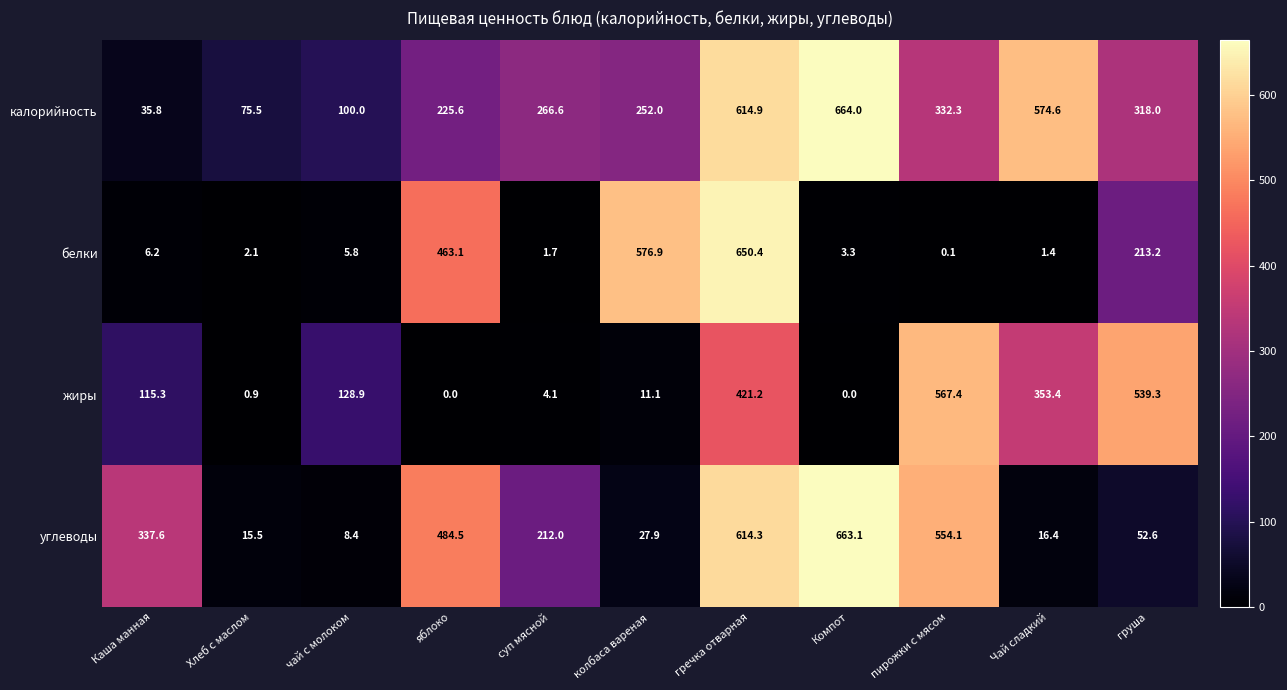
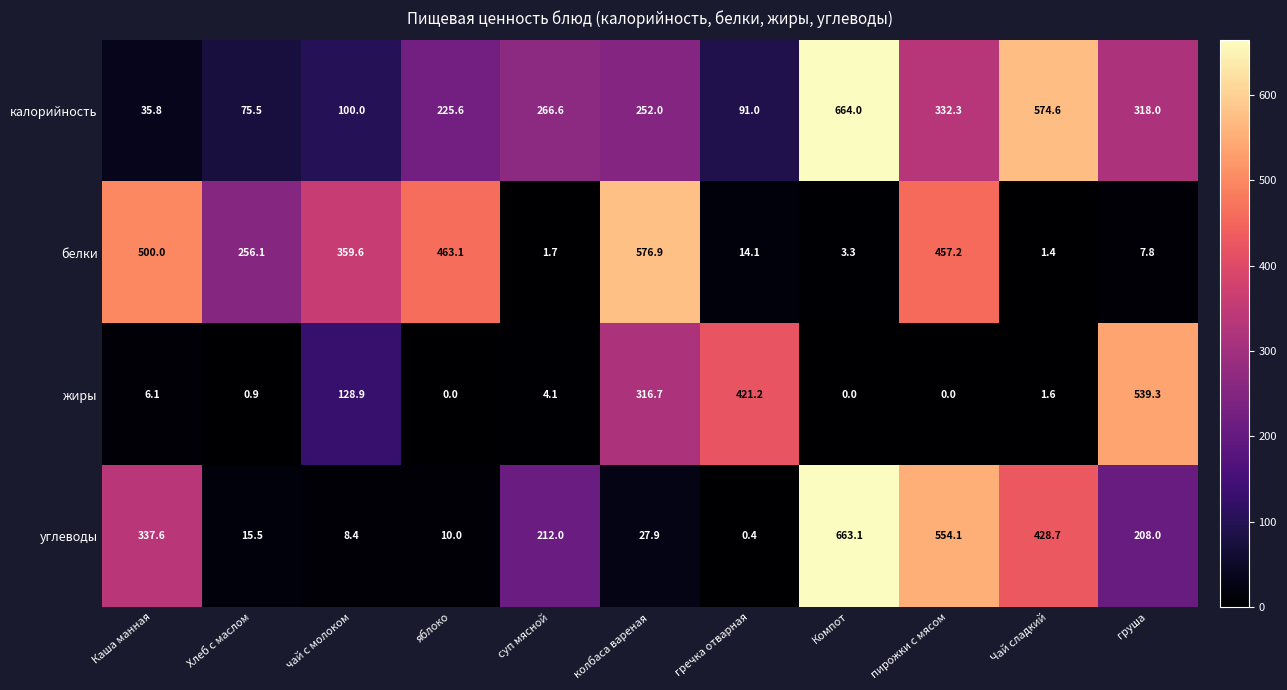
  {
    "калорийность": {
      "Каша манная": 35.8,
      "Хлеб с маслом": 75.5,
      "чай с молоком": 100.0,
      "яблоко": 225.6,
      "суп мясной": 266.6,
      "колбаса вареная": 252.0,
-     "гречка отварная": 614.9,
+     "гречка отварная": 91.0,
      "Компот": 664.0,
      "пирожки с мясом": 332.3,
      "Чай сладкий": 574.6,
      "груша": 318.0
    },
    "белки": {
-     "Каша манная": 6.2,
-     "Хлеб с маслом": 2.1,
-     "чай с молоком": 5.8,
+     "Каша манная": 500.0,
+     "Хлеб с маслом": 256.1,
+     "чай с молоком": 359.6,
      "яблоко": 463.1,
      "суп мясной": 1.7,
      "колбаса вареная": 576.9,
-     "гречка отварная": 650.4,
+     "гречка отварная": 14.1,
      "Компот": 3.3,
-     "пирожки с мясом": 0.1,
+     "пирожки с мясом": 457.2,
      "Чай сладкий": 1.4,
-     "груша": 213.2
+     "груша": 7.8
    },
    "жиры": {
-     "Каша манная": 115.3,
+     "Каша манная": 6.1,
      "Хлеб с маслом": 0.9,
      "чай с молоком": 128.9,
      "яблоко": 0.0,
      "суп мясной": 4.1,
-     "колбаса вареная": 11.1,
+     "колбаса вареная": 316.7,
      "гречка отварная": 421.2,
      "Компот": 0.0,
-     "пирожки с мясом": 567.4,
-     "Чай сладкий": 353.4,
+     "пирожки с мясом": 0.0,
+     "Чай сладкий": 1.6,
      "груша": 539.3
    },
    "углеводы": {
      "Каша манная": 337.6,
      "Хлеб с маслом": 15.5,
      "чай с молоком": 8.4,
-     "яблоко": 484.5,
+     "яблоко": 10.0,
      "суп мясной": 212.0,
      "колбаса вареная": 27.9,
-     "гречка отварная": 614.3,
+     "гречка отварная": 0.4,
      "Компот": 663.1,
      "пирожки с мясом": 554.1,
-     "Чай сладкий": 16.4,
-     "груша": 52.6
+     "Чай сладкий": 428.7,
+     "груша": 208.0
    }
  }
